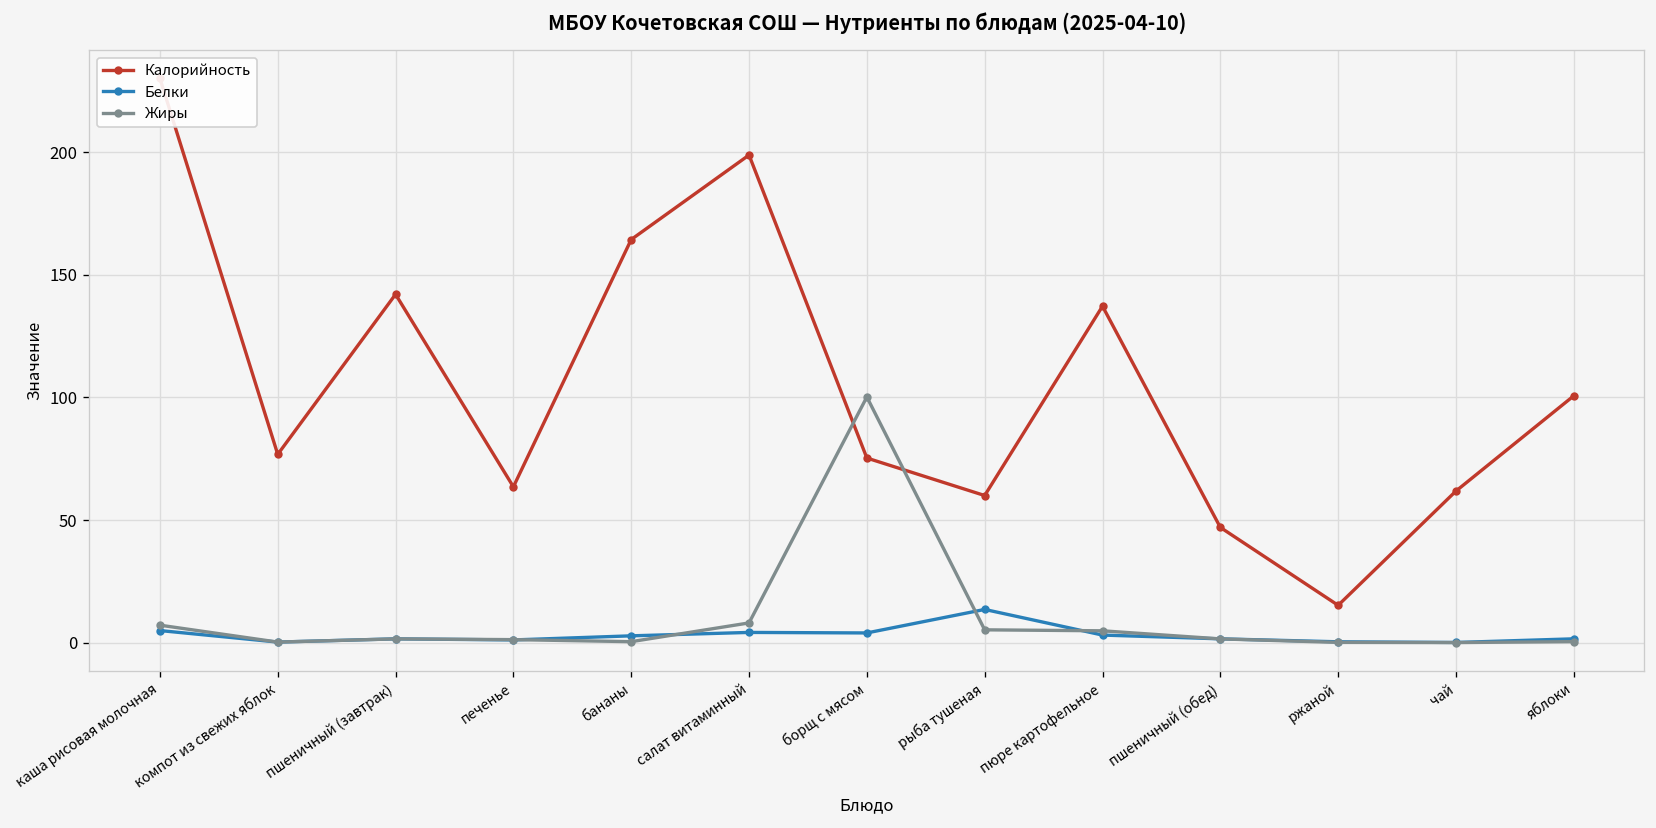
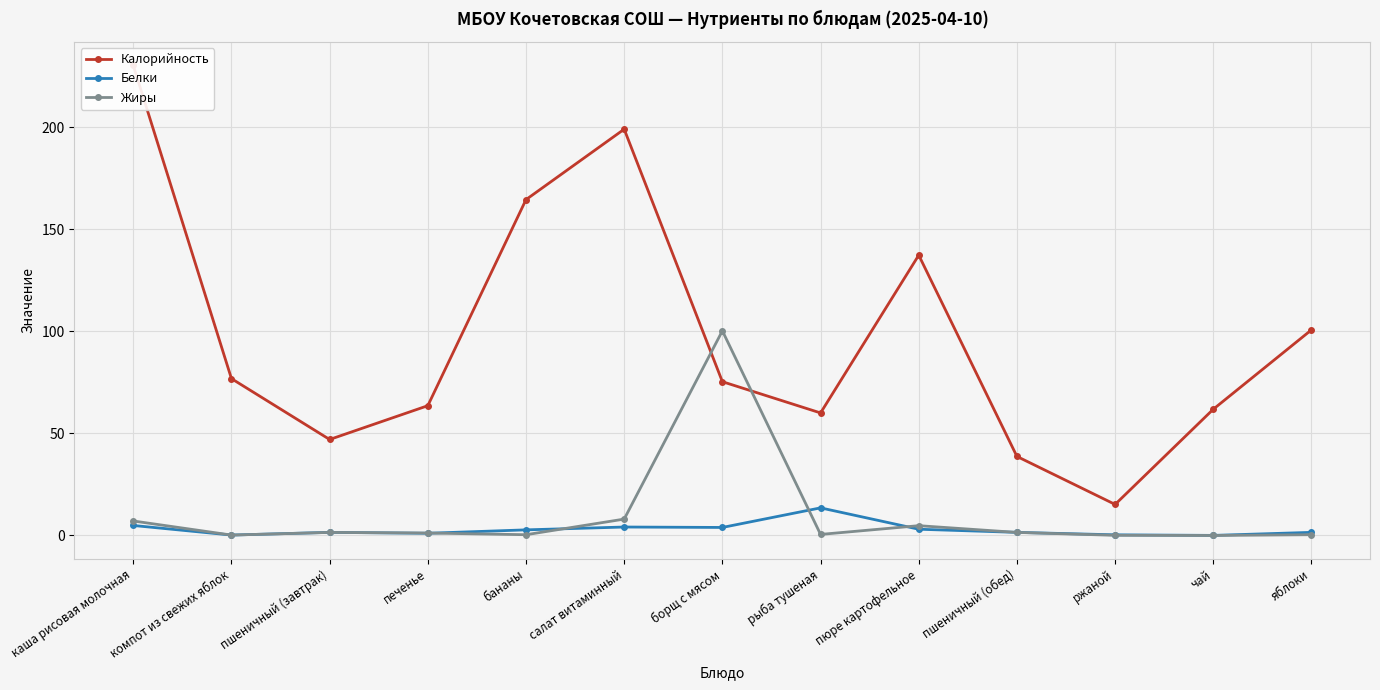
  {
    "Калорийность": {
      "компот из свежих яблок": 77,
-     "пшеничный (завтрак)": 142,
+     "пшеничный (завтрак)": 47,
      "печенье": 64,
      "бананы": 164,
      "салат витаминный": 199,
      "борщ с мясом": 75,
      "рыба тушеная": 60,
      "пюре картофельное": 137,
-     "пшеничный (обед)": 47,
+     "пшеничный (обед)": 39,
      "ржаной": 15,
      "чай": 62,
      "яблоки": 101
    },
    "Белки": {
      "каша рисовая молочная": 5,
      "бананы": 3,
      "салат витаминный": 4,
      "борщ с мясом": 4,
      "рыба тушеная": 14,
      "пюре картофельное": 3
    },
    "Жиры": {
      "каша рисовая молочная": 7,
      "бананы": 0,
      "салат витаминный": 8,
      "борщ с мясом": 100,
-     "рыба тушеная": 5,
+     "рыба тушеная": 1,
      "пюре картофельное": 5
    }
  }
